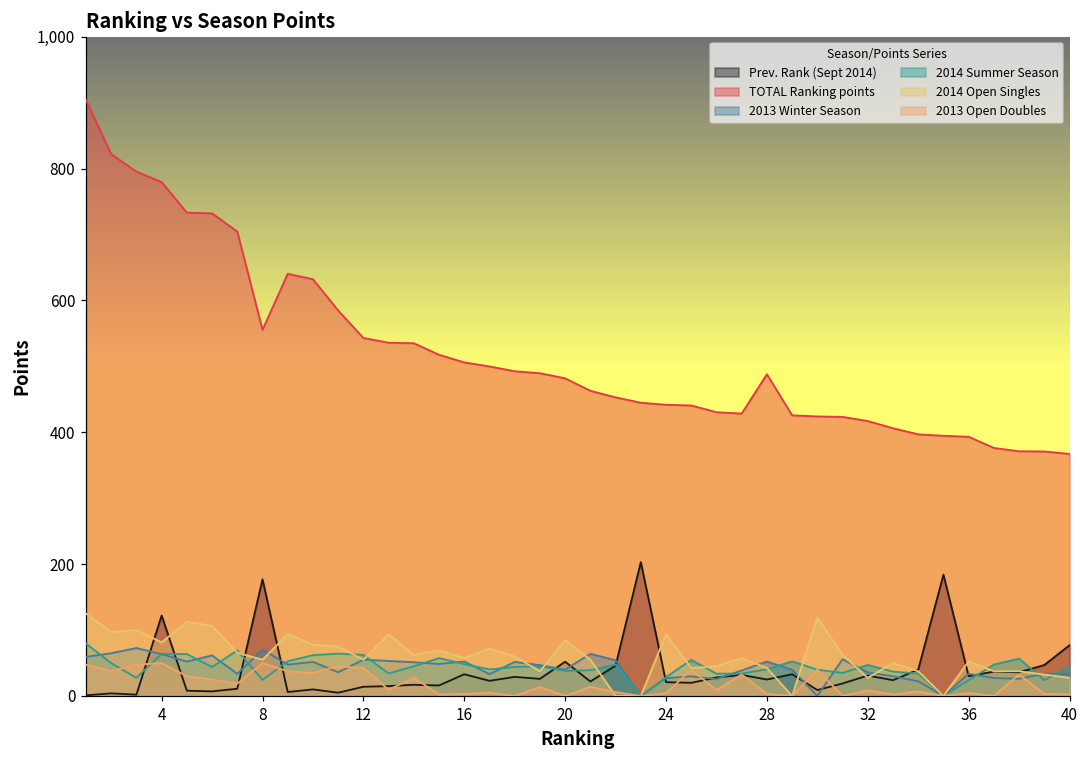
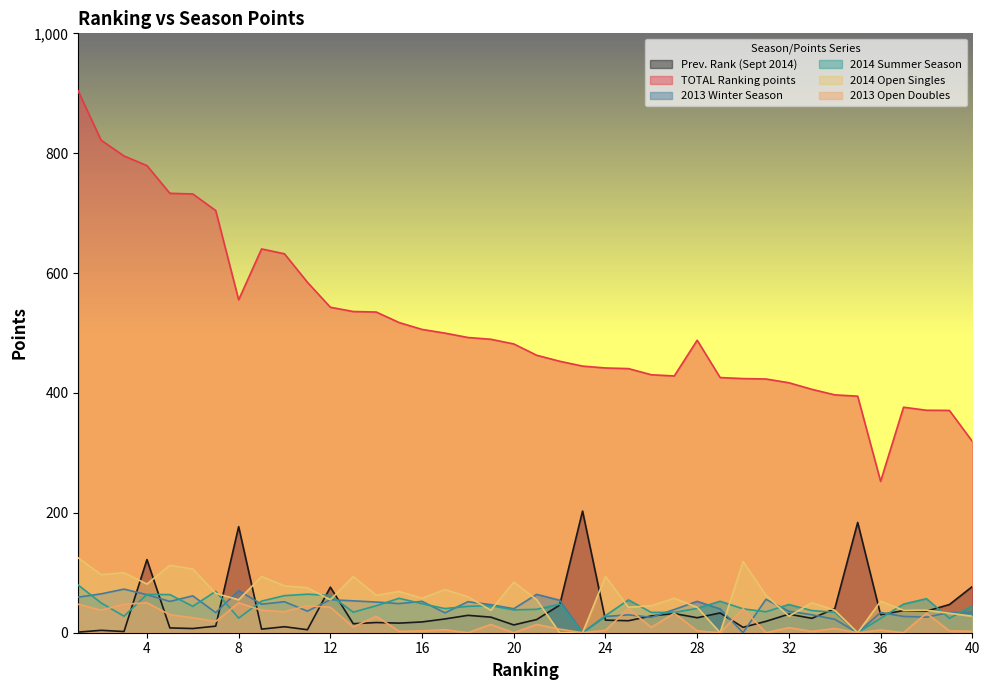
  {
    "Prev. Rank (Sept 2014)": {
      "4": 120,
      "8": 180,
-     "12": 10,
-     "16": 30,
-     "20": 50,
+     "12": 80,
+     "16": 20,
+     "20": 10,
      "24": 20,
      "28": 30,
      "40": 80
    },
    "TOTAL Ranking points": {
      "4": 780,
      "8": 560,
      "12": 540,
      "16": 510,
      "20": 480,
      "24": 440,
      "28": 490,
      "32": 420,
-     "36": 390,
-     "40": 370
+     "36": 250,
+     "40": 320
    }
  }
